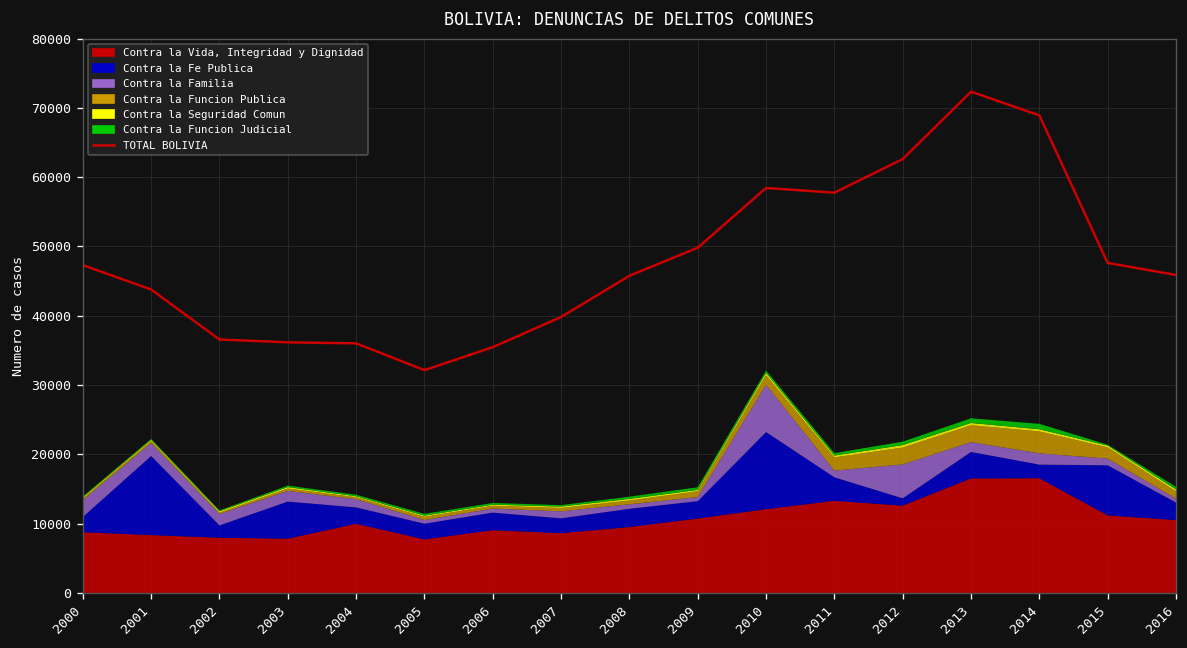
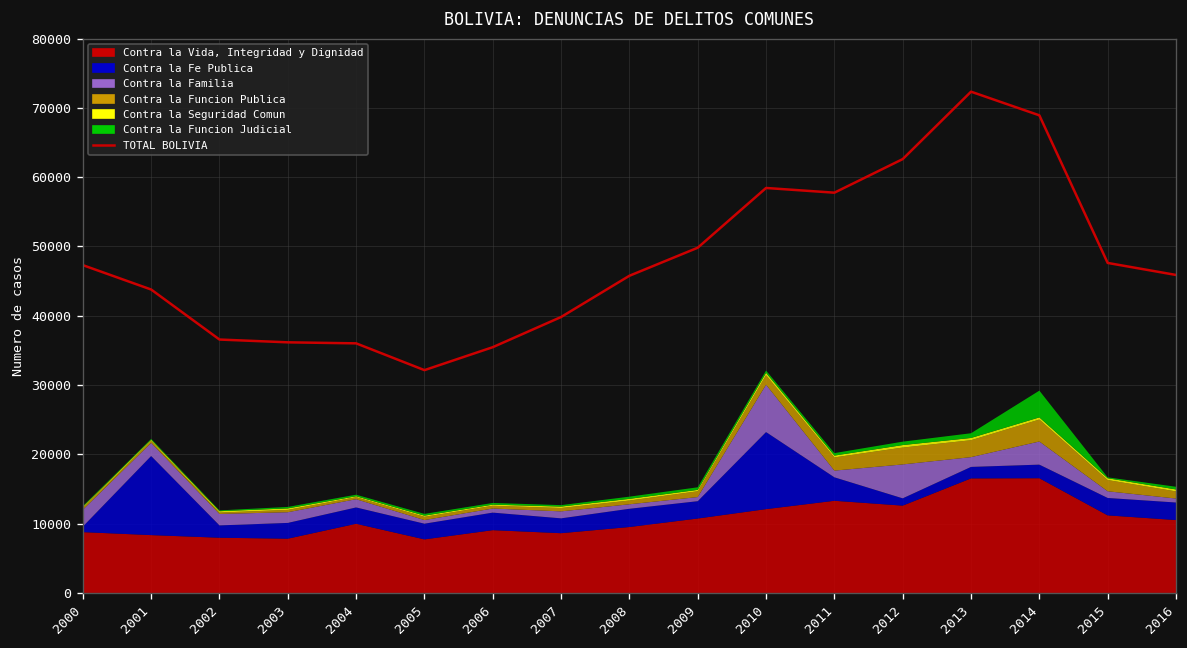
  {
    "Contra la Fe Publica": {
-     "2000": 2000,
+     "2000": 1000,
      "2001": 11000,
      "2002": 2000,
-     "2003": 5000,
+     "2003": 2000,
      "2004": 2000,
      "2005": 2000,
      "2006": 3000,
      "2007": 2000,
      "2008": 3000,
      "2009": 2000,
      "2010": 11000,
      "2011": 3000,
      "2012": 1000,
-     "2013": 4000,
+     "2013": 2000,
      "2014": 2000,
-     "2015": 7000,
+     "2015": 3000,
      "2016": 3000
    },
    "Contra la Familia": {
      "2005": 1000,
      "2007": 1000,
      "2008": 1000,
      "2009": 1000,
      "2010": 7000,
      "2011": 1000,
      "2012": 5000,
      "2013": 1000,
-     "2014": 2000,
+     "2014": 3000,
      "2015": 1000,
      "2016": 1000
    },
    "Contra la Funcion Judicial": {
      "2012": 0,
      "2013": 1000,
-     "2014": 1000
+     "2014": 4000
    }
  }
